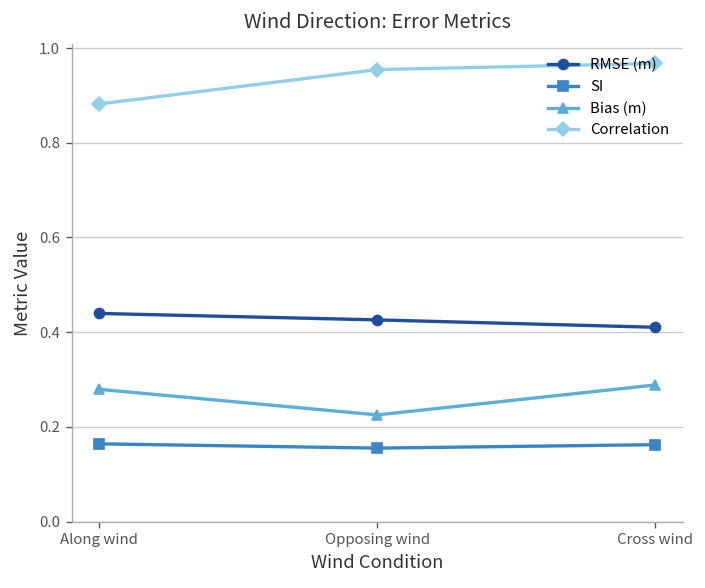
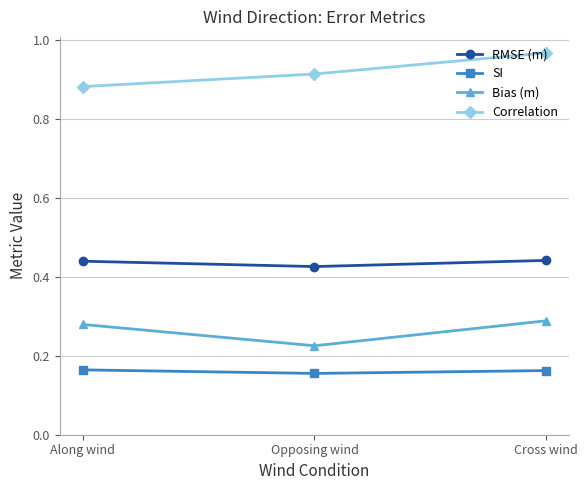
  {
    "RMSE (m)": {
      "Along wind": 0.44,
      "Opposing wind": 0.43,
-     "Cross wind": 0.41
+     "Cross wind": 0.44
    },
    "Correlation": {
      "Along wind": 0.88,
-     "Opposing wind": 0.95,
+     "Opposing wind": 0.91,
      "Cross wind": 0.97
    }
  }
